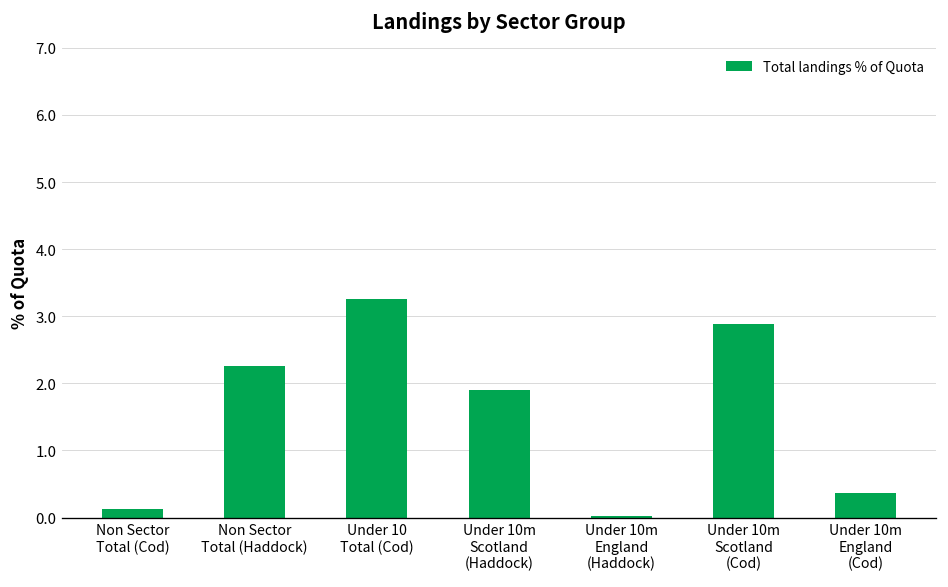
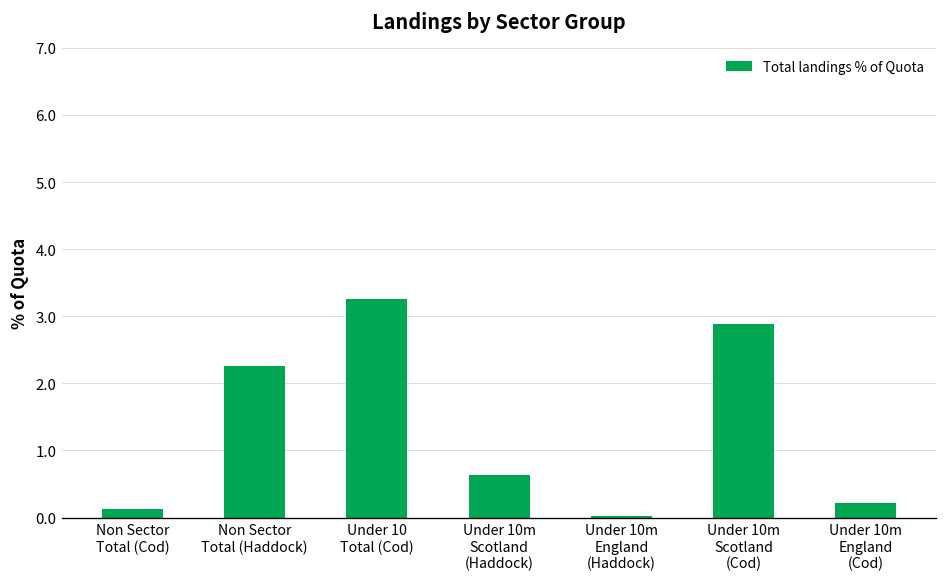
  {
    "Non Sector Total (Cod)": 0.1,
    "Non Sector Total (Haddock)": 2.3,
    "Under 10 Total (Cod)": 3.3,
-   "Under 10m Scotland (Haddock)": 1.9,
+   "Under 10m Scotland (Haddock)": 0.6,
    "Under 10m Scotland (Cod)": 2.9,
-   "Under 10m England (Cod)": 0.4
+   "Under 10m England (Cod)": 0.2
  }
